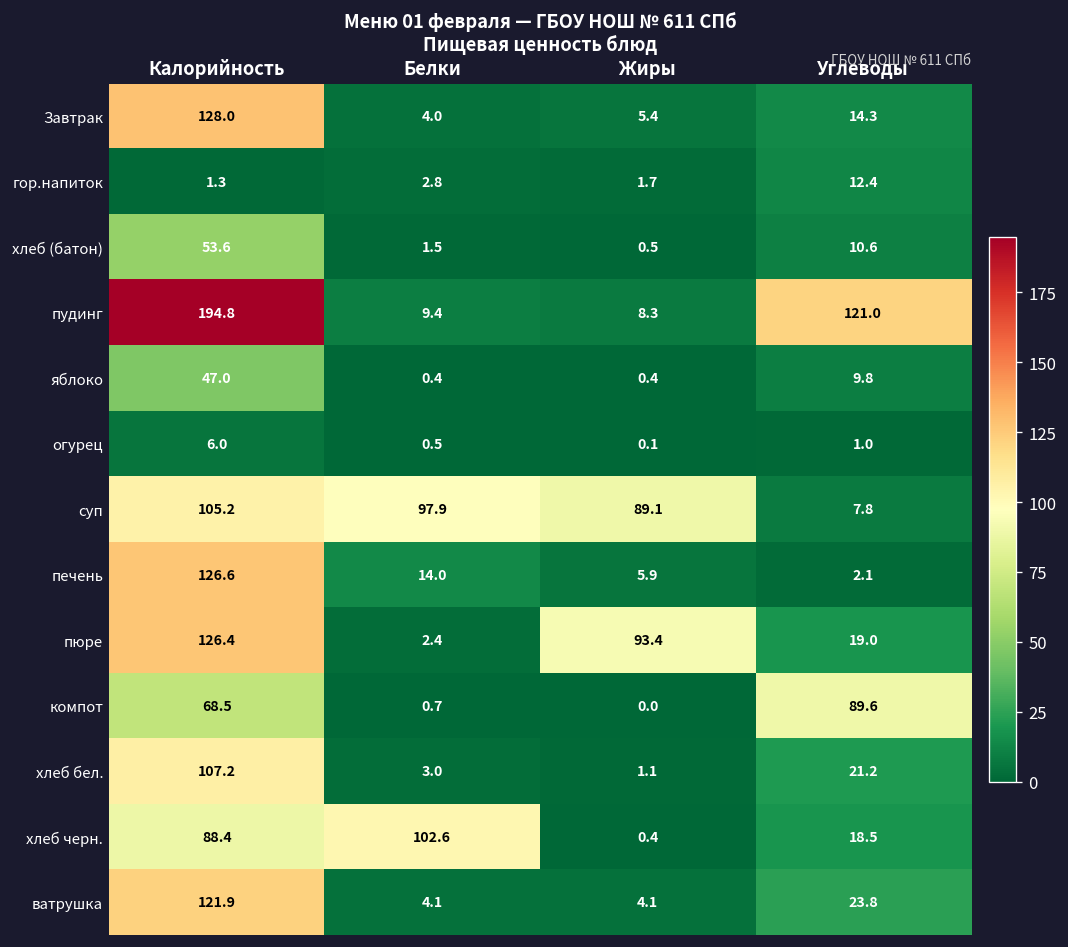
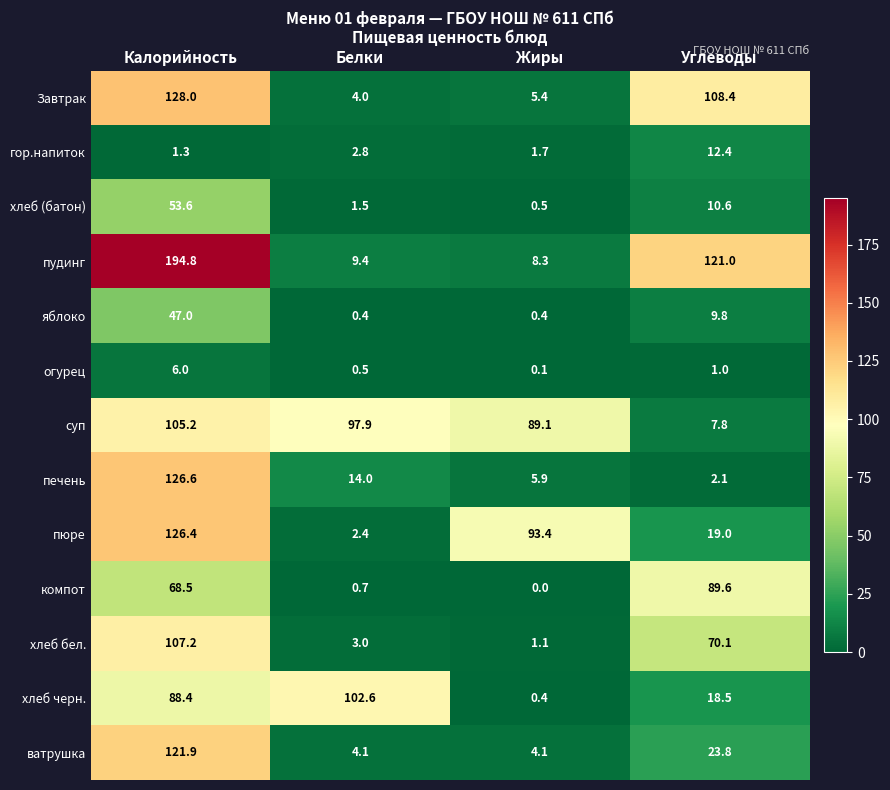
  {
    "Завтрак": {
      "Калорийность": 128.0,
      "Белки": 4.0,
      "Жиры": 5.4,
-     "Углеводы": 14.3
+     "Углеводы": 108.4
    },
    "гор.напиток": {
      "Калорийность": 1.3,
      "Белки": 2.8,
      "Жиры": 1.7,
      "Углеводы": 12.4
    },
    "хлеб (батон)": {
      "Калорийность": 53.6,
      "Белки": 1.5,
      "Жиры": 0.5,
      "Углеводы": 10.6
    },
    "пудинг": {
      "Калорийность": 194.8,
      "Белки": 9.4,
      "Жиры": 8.3,
      "Углеводы": 121.0
    },
    "яблоко": {
      "Калорийность": 47.0,
      "Белки": 0.4,
      "Жиры": 0.4,
      "Углеводы": 9.8
    },
    "огурец": {
      "Калорийность": 6.0,
      "Белки": 0.5,
      "Жиры": 0.1,
      "Углеводы": 1.0
    },
    "суп": {
      "Калорийность": 105.2,
      "Белки": 97.9,
      "Жиры": 89.1,
      "Углеводы": 7.8
    },
    "печень": {
      "Калорийность": 126.6,
      "Белки": 14.0,
      "Жиры": 5.9,
      "Углеводы": 2.1
    },
    "пюре": {
      "Калорийность": 126.4,
      "Белки": 2.4,
      "Жиры": 93.4,
      "Углеводы": 19.0
    },
    "компот": {
      "Калорийность": 68.5,
      "Белки": 0.7,
      "Жиры": 0.0,
      "Углеводы": 89.6
    },
    "хлеб бел.": {
      "Калорийность": 107.2,
      "Белки": 3.0,
      "Жиры": 1.1,
-     "Углеводы": 21.2
+     "Углеводы": 70.1
    },
    "хлеб черн.": {
      "Калорийность": 88.4,
      "Белки": 102.6,
      "Жиры": 0.4,
      "Углеводы": 18.5
    },
    "ватрушка": {
      "Калорийность": 121.9,
      "Белки": 4.1,
      "Жиры": 4.1,
      "Углеводы": 23.8
    }
  }
